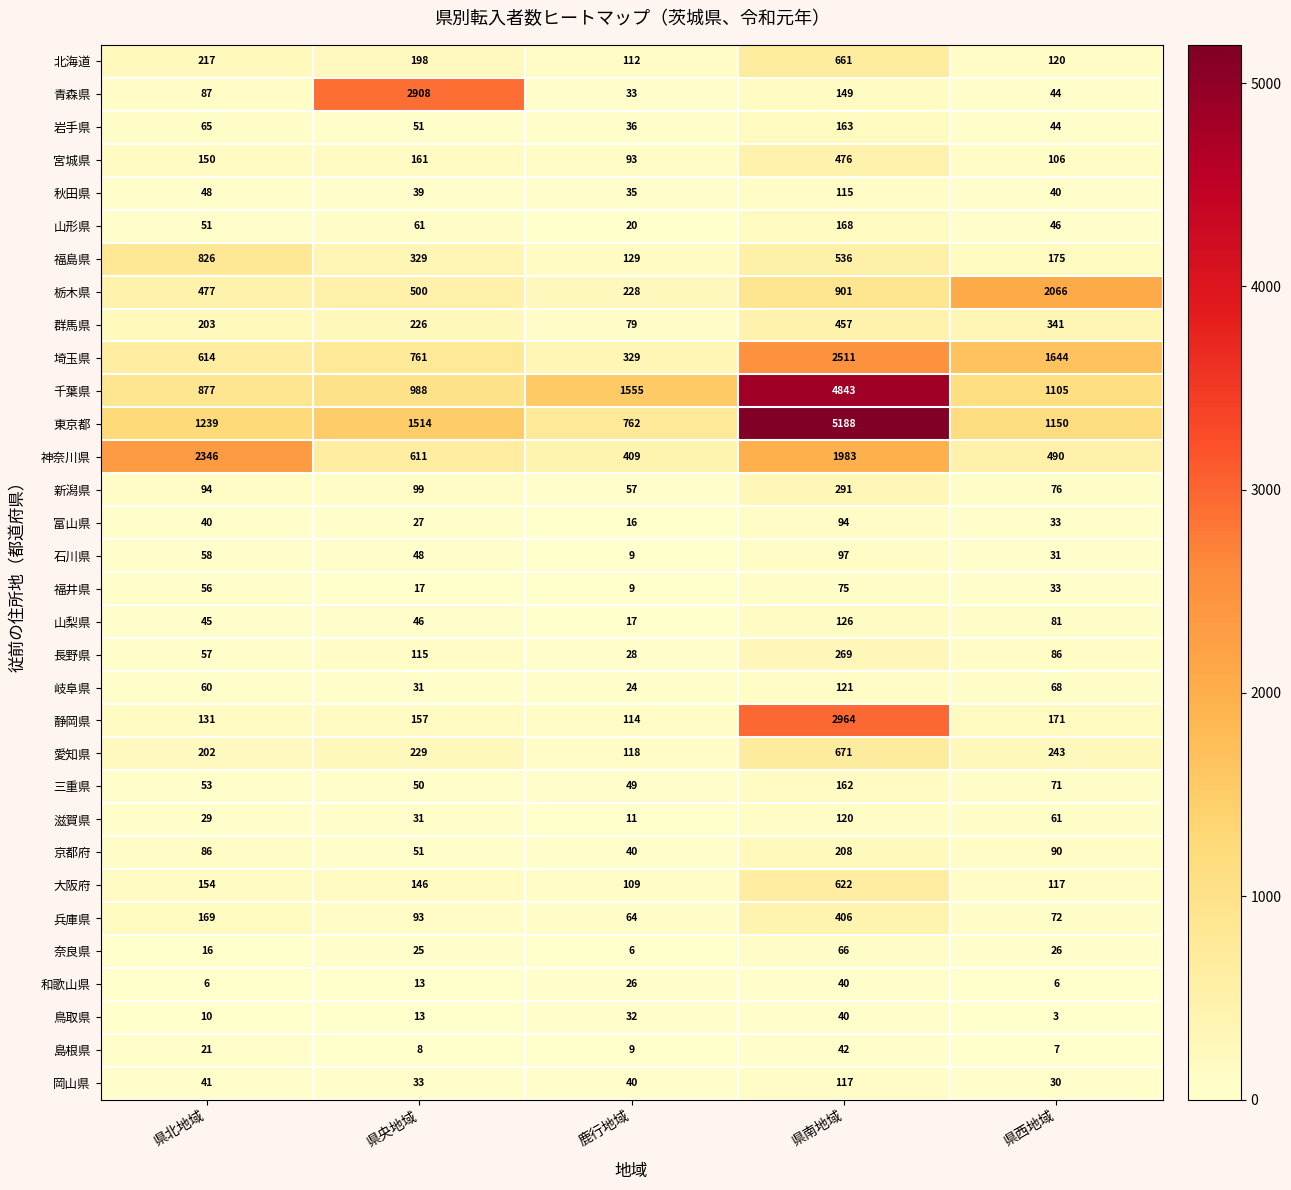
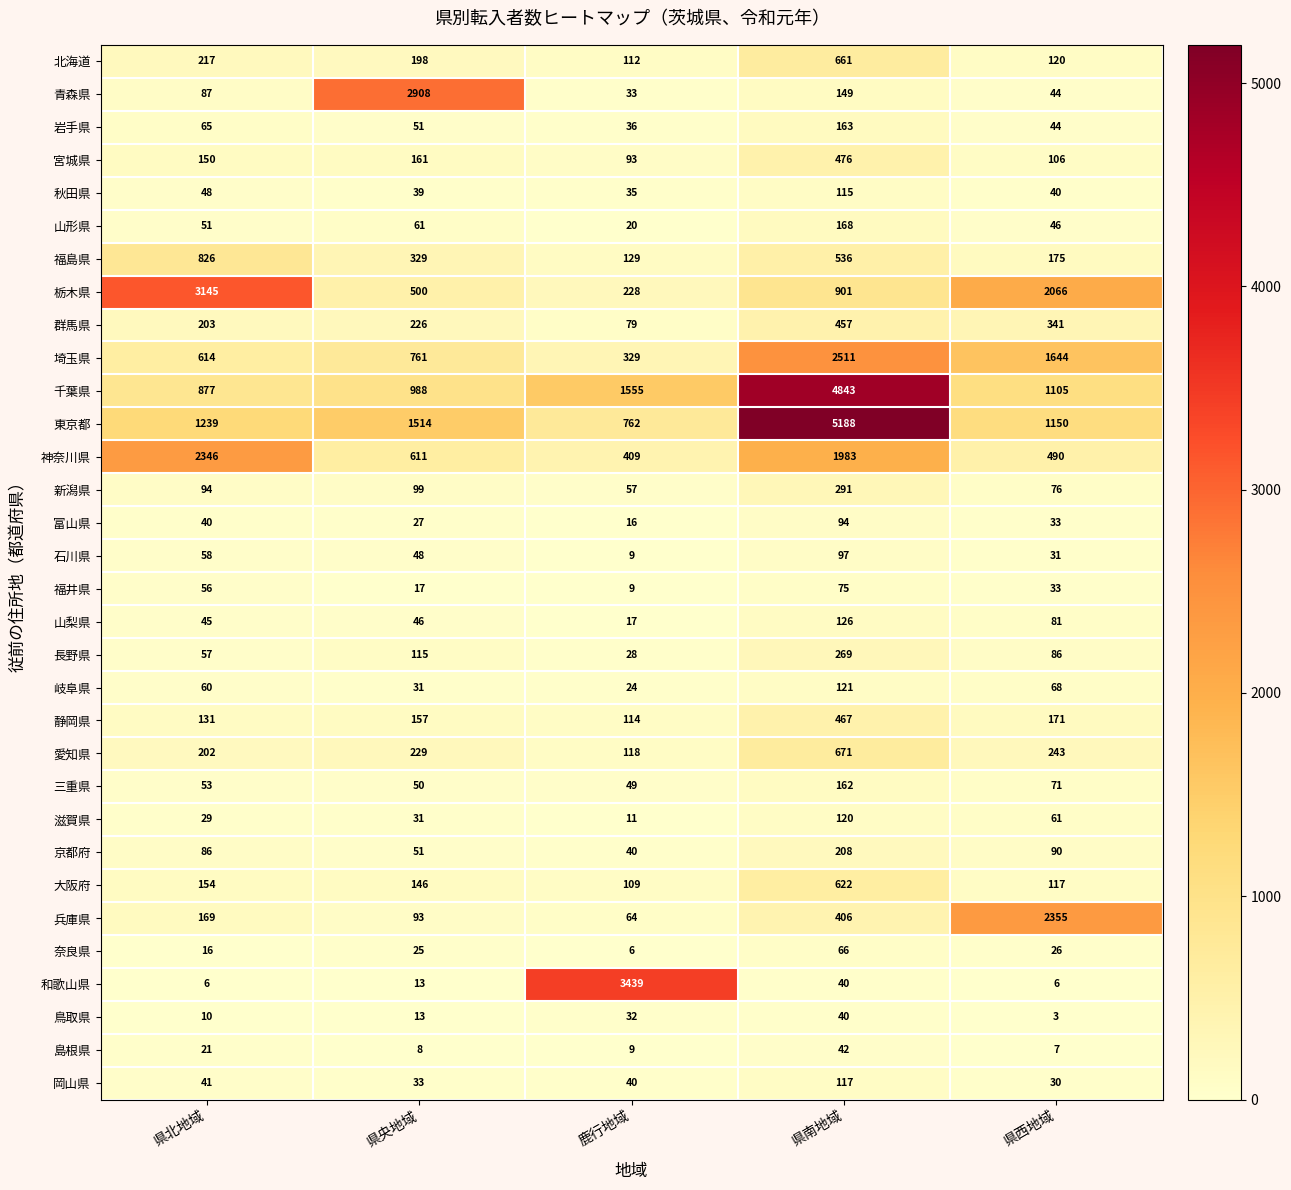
  {
    "北海道": {
      "県北地域": 217,
      "県央地域": 198,
      "鹿行地域": 112,
      "県南地域": 661,
      "県西地域": 120
    },
    "青森県": {
      "県北地域": 87,
      "県央地域": 2908,
      "鹿行地域": 33,
      "県南地域": 149,
      "県西地域": 44
    },
    "岩手県": {
      "県北地域": 65,
      "県央地域": 51,
      "鹿行地域": 36,
      "県南地域": 163,
      "県西地域": 44
    },
    "宮城県": {
      "県北地域": 150,
      "県央地域": 161,
      "鹿行地域": 93,
      "県南地域": 476,
      "県西地域": 106
    },
    "秋田県": {
      "県北地域": 48,
      "県央地域": 39,
      "鹿行地域": 35,
      "県南地域": 115,
      "県西地域": 40
    },
    "山形県": {
      "県北地域": 51,
      "県央地域": 61,
      "鹿行地域": 20,
      "県南地域": 168,
      "県西地域": 46
    },
    "福島県": {
      "県北地域": 826,
      "県央地域": 329,
      "鹿行地域": 129,
      "県南地域": 536,
      "県西地域": 175
    },
    "栃木県": {
-     "県北地域": 477,
+     "県北地域": 3145,
      "県央地域": 500,
      "鹿行地域": 228,
      "県南地域": 901,
      "県西地域": 2066
    },
    "群馬県": {
      "県北地域": 203,
      "県央地域": 226,
      "鹿行地域": 79,
      "県南地域": 457,
      "県西地域": 341
    },
    "埼玉県": {
      "県北地域": 614,
      "県央地域": 761,
      "鹿行地域": 329,
      "県南地域": 2511,
      "県西地域": 1644
    },
    "千葉県": {
      "県北地域": 877,
      "県央地域": 988,
      "鹿行地域": 1555,
      "県南地域": 4843,
      "県西地域": 1105
    },
    "東京都": {
      "県北地域": 1239,
      "県央地域": 1514,
      "鹿行地域": 762,
      "県南地域": 5188,
      "県西地域": 1150
    },
    "神奈川県": {
      "県北地域": 2346,
      "県央地域": 611,
      "鹿行地域": 409,
      "県南地域": 1983,
      "県西地域": 490
    },
    "新潟県": {
      "県北地域": 94,
      "県央地域": 99,
      "鹿行地域": 57,
      "県南地域": 291,
      "県西地域": 76
    },
    "富山県": {
      "県北地域": 40,
      "県央地域": 27,
      "鹿行地域": 16,
      "県南地域": 94,
      "県西地域": 33
    },
    "石川県": {
      "県北地域": 58,
      "県央地域": 48,
      "鹿行地域": 9,
      "県南地域": 97,
      "県西地域": 31
    },
    "福井県": {
      "県北地域": 56,
      "県央地域": 17,
      "鹿行地域": 9,
      "県南地域": 75,
      "県西地域": 33
    },
    "山梨県": {
      "県北地域": 45,
      "県央地域": 46,
      "鹿行地域": 17,
      "県南地域": 126,
      "県西地域": 81
    },
    "長野県": {
      "県北地域": 57,
      "県央地域": 115,
      "鹿行地域": 28,
      "県南地域": 269,
      "県西地域": 86
    },
    "岐阜県": {
      "県北地域": 60,
      "県央地域": 31,
      "鹿行地域": 24,
      "県南地域": 121,
      "県西地域": 68
    },
    "静岡県": {
      "県北地域": 131,
      "県央地域": 157,
      "鹿行地域": 114,
-     "県南地域": 2964,
+     "県南地域": 467,
      "県西地域": 171
    },
    "愛知県": {
      "県北地域": 202,
      "県央地域": 229,
      "鹿行地域": 118,
      "県南地域": 671,
      "県西地域": 243
    },
    "三重県": {
      "県北地域": 53,
      "県央地域": 50,
      "鹿行地域": 49,
      "県南地域": 162,
      "県西地域": 71
    },
    "滋賀県": {
      "県北地域": 29,
      "県央地域": 31,
      "鹿行地域": 11,
      "県南地域": 120,
      "県西地域": 61
    },
    "京都府": {
      "県北地域": 86,
      "県央地域": 51,
      "鹿行地域": 40,
      "県南地域": 208,
      "県西地域": 90
    },
    "大阪府": {
      "県北地域": 154,
      "県央地域": 146,
      "鹿行地域": 109,
      "県南地域": 622,
      "県西地域": 117
    },
    "兵庫県": {
      "県北地域": 169,
      "県央地域": 93,
      "鹿行地域": 64,
      "県南地域": 406,
-     "県西地域": 72
+     "県西地域": 2355
    },
    "奈良県": {
      "県北地域": 16,
      "県央地域": 25,
      "鹿行地域": 6,
      "県南地域": 66,
      "県西地域": 26
    },
    "和歌山県": {
      "県北地域": 6,
      "県央地域": 13,
-     "鹿行地域": 26,
+     "鹿行地域": 3439,
      "県南地域": 40,
      "県西地域": 6
    },
    "鳥取県": {
      "県北地域": 10,
      "県央地域": 13,
      "鹿行地域": 32,
      "県南地域": 40,
      "県西地域": 3
    },
    "島根県": {
      "県北地域": 21,
      "県央地域": 8,
      "鹿行地域": 9,
      "県南地域": 42,
      "県西地域": 7
    },
    "岡山県": {
      "県北地域": 41,
      "県央地域": 33,
      "鹿行地域": 40,
      "県南地域": 117,
      "県西地域": 30
    }
  }
